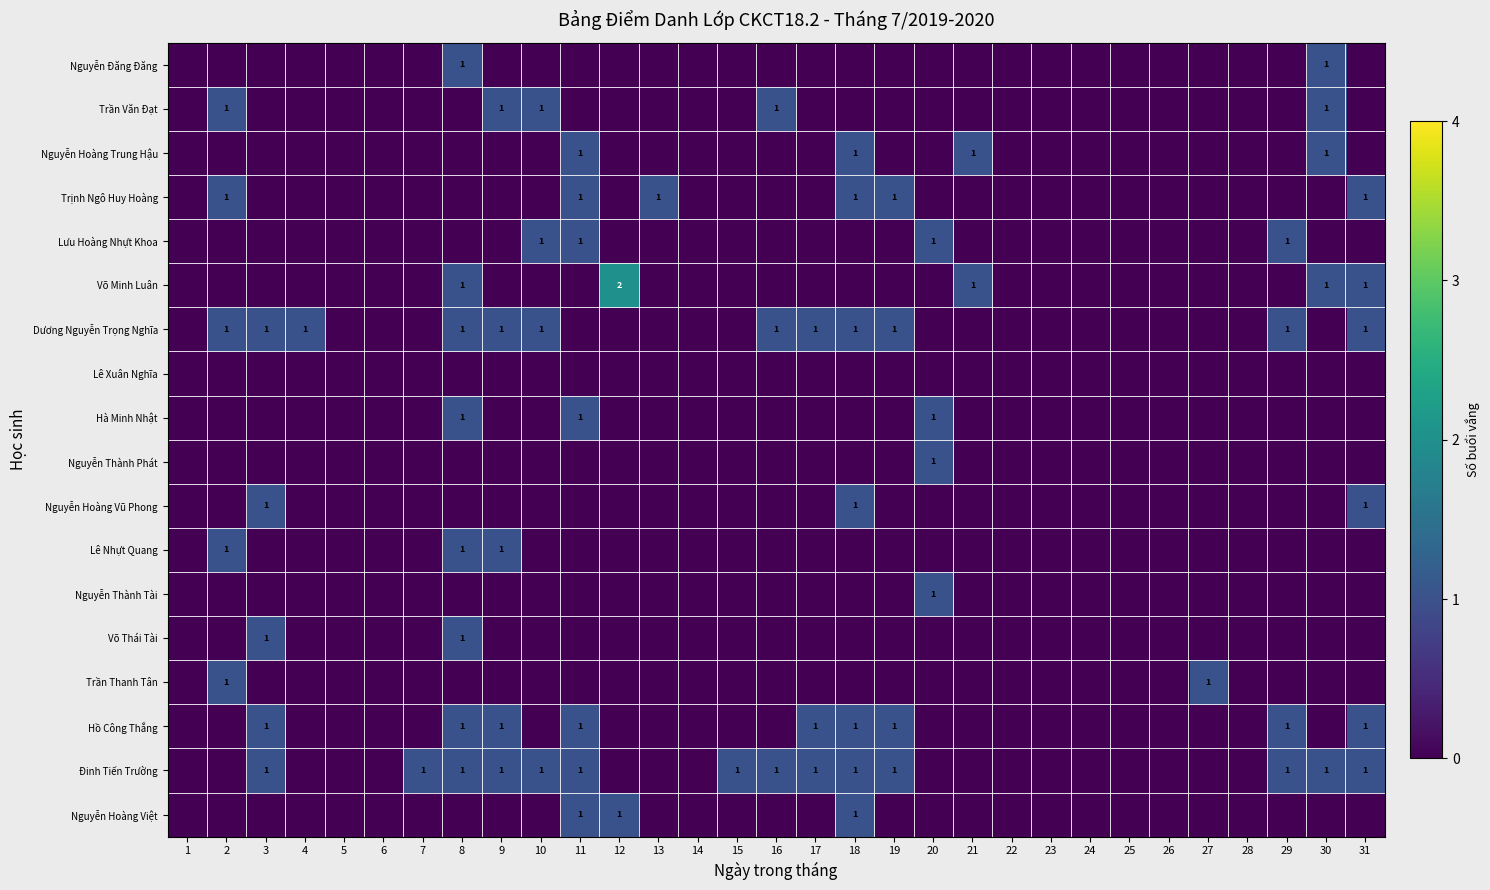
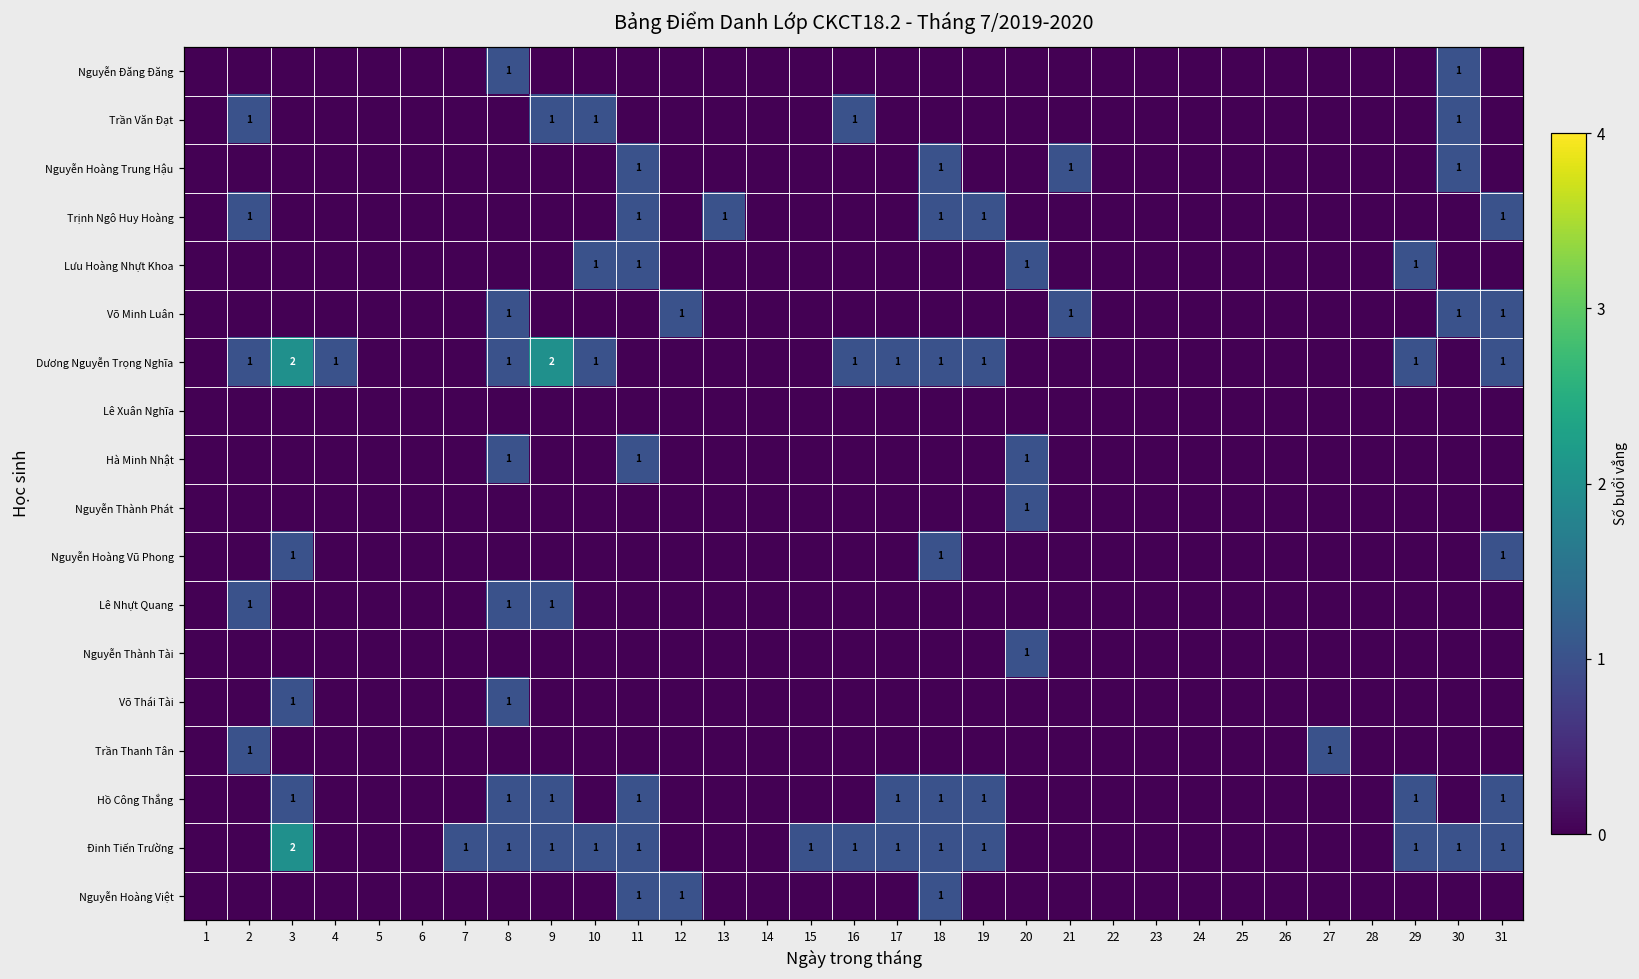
  {
    "Nguyễn Đăng Đăng": {
      "8": 1,
      "30": 1
    },
    "Trần Văn Đạt": {
      "2": 1,
      "9": 1,
      "10": 1,
      "16": 1,
      "30": 1
    },
    "Nguyễn Hoàng Trung Hậu": {
      "11": 1,
      "18": 1,
      "21": 1,
      "30": 1
    },
    "Trịnh Ngô Huy Hoàng": {
      "2": 1,
      "11": 1,
      "13": 1,
      "18": 1,
      "19": 1,
      "31": 1
    },
    "Lưu Hoàng Nhựt Khoa": {
      "10": 1,
      "11": 1,
      "20": 1,
      "29": 1
    },
    "Võ Minh Luân": {
      "8": 1,
-     "12": 2,
+     "12": 1,
      "21": 1,
      "30": 1,
      "31": 1
    },
    "Dương Nguyễn Trọng Nghĩa": {
      "2": 1,
-     "3": 1,
+     "3": 2,
      "4": 1,
      "8": 1,
-     "9": 1,
+     "9": 2,
      "10": 1,
      "16": 1,
      "17": 1,
      "18": 1,
      "19": 1,
      "29": 1,
      "31": 1
    },
    "Hà Minh Nhật": {
      "8": 1,
      "11": 1,
      "20": 1
    },
    "Nguyễn Thành Phát": {
      "20": 1
    },
    "Nguyễn Hoàng Vũ Phong": {
      "3": 1,
      "18": 1,
      "31": 1
    },
    "Lê Nhựt Quang": {
      "2": 1,
      "8": 1,
      "9": 1
    },
    "Nguyễn Thành Tài": {
      "20": 1
    },
    "Võ Thái Tài": {
      "3": 1,
      "8": 1
    },
    "Trần Thanh Tân": {
      "2": 1,
      "27": 1
    },
    "Hồ Công Thắng": {
      "3": 1,
      "8": 1,
      "9": 1,
      "11": 1,
      "17": 1,
      "18": 1,
      "19": 1,
      "29": 1,
      "31": 1
    },
    "Đinh Tiến Trường": {
-     "3": 1,
+     "3": 2,
      "7": 1,
      "8": 1,
      "9": 1,
      "10": 1,
      "11": 1,
      "15": 1,
      "16": 1,
      "17": 1,
      "18": 1,
      "19": 1,
      "29": 1,
      "30": 1,
      "31": 1
    },
    "Nguyễn Hoàng Việt": {
      "11": 1,
      "12": 1,
      "18": 1
    }
  }
